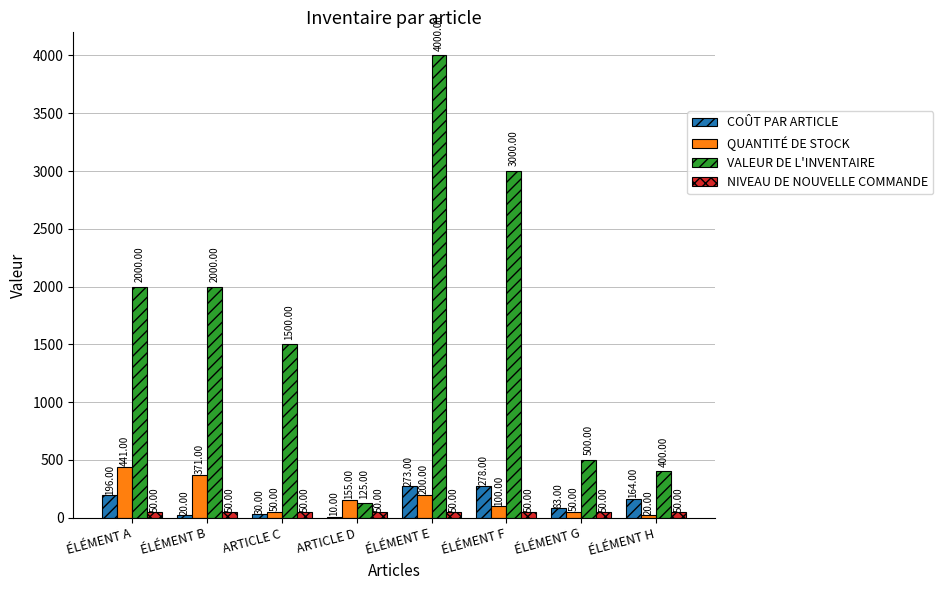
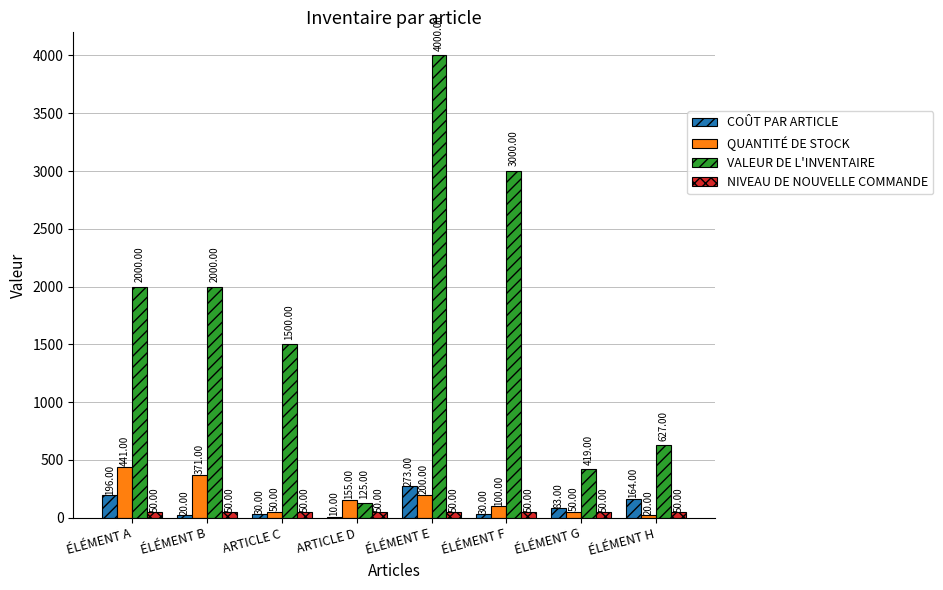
  {
    "COÛT PAR ARTICLE": {
      "ÉLÉMENT A": 196.00,
      "ÉLÉMENT B": 20.00,
      "ARTICLE C": 30.00,
      "ARTICLE D": 10.00,
      "ÉLÉMENT E": 273.00,
-     "ÉLÉMENT F": 278.00,
+     "ÉLÉMENT F": 30.00,
      "ÉLÉMENT G": 83.00,
      "ÉLÉMENT H": 164.00
    },
    "QUANTITÉ DE STOCK": {
      "ÉLÉMENT A": 441.00,
      "ÉLÉMENT B": 371.00,
      "ARTICLE C": 50.00,
      "ARTICLE D": 155.00,
      "ÉLÉMENT E": 200.00,
      "ÉLÉMENT F": 100.00,
      "ÉLÉMENT G": 50.00,
      "ÉLÉMENT H": 20.00
    },
    "VALEUR DE L'INVENTAIRE": {
      "ÉLÉMENT A": 2000.00,
      "ÉLÉMENT B": 2000.00,
      "ARTICLE C": 1500.00,
      "ARTICLE D": 125.00,
      "ÉLÉMENT E": 4000.00,
      "ÉLÉMENT F": 3000.00,
-     "ÉLÉMENT G": 500.00,
-     "ÉLÉMENT H": 400.00
+     "ÉLÉMENT G": 419.00,
+     "ÉLÉMENT H": 627.00
    },
    "NIVEAU DE NOUVELLE COMMANDE": {
      "ÉLÉMENT A": 50.00,
      "ÉLÉMENT B": 50.00,
      "ARTICLE C": 50.00,
      "ARTICLE D": 50.00,
      "ÉLÉMENT E": 50.00,
      "ÉLÉMENT F": 50.00,
      "ÉLÉMENT G": 50.00,
      "ÉLÉMENT H": 50.00
    }
  }
